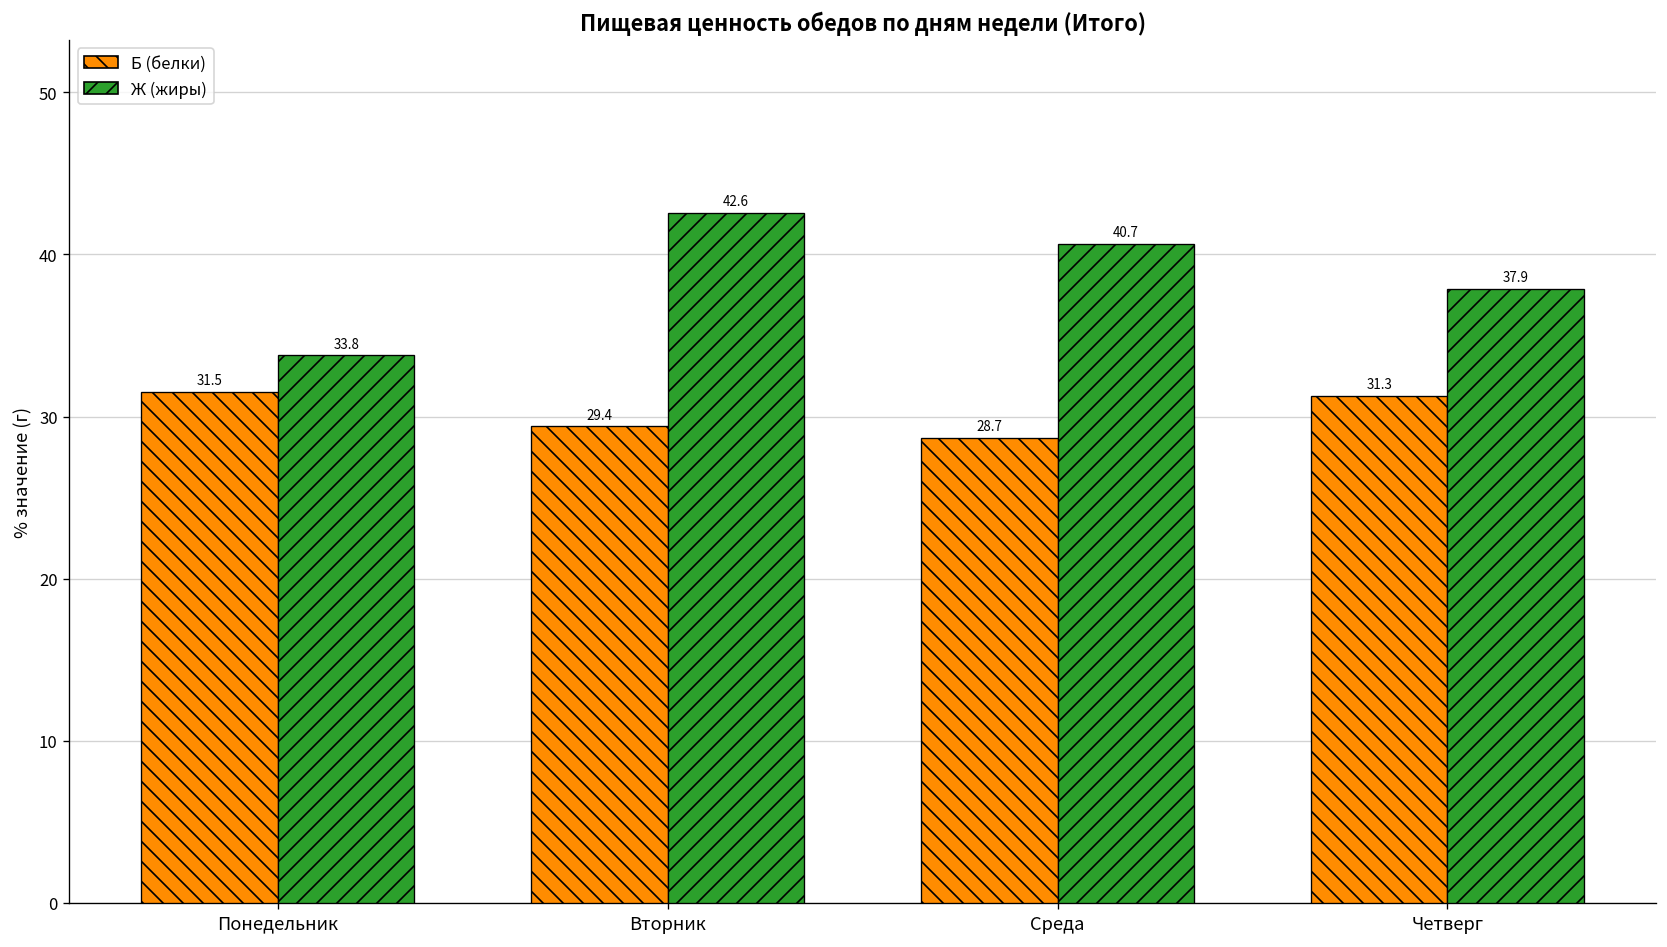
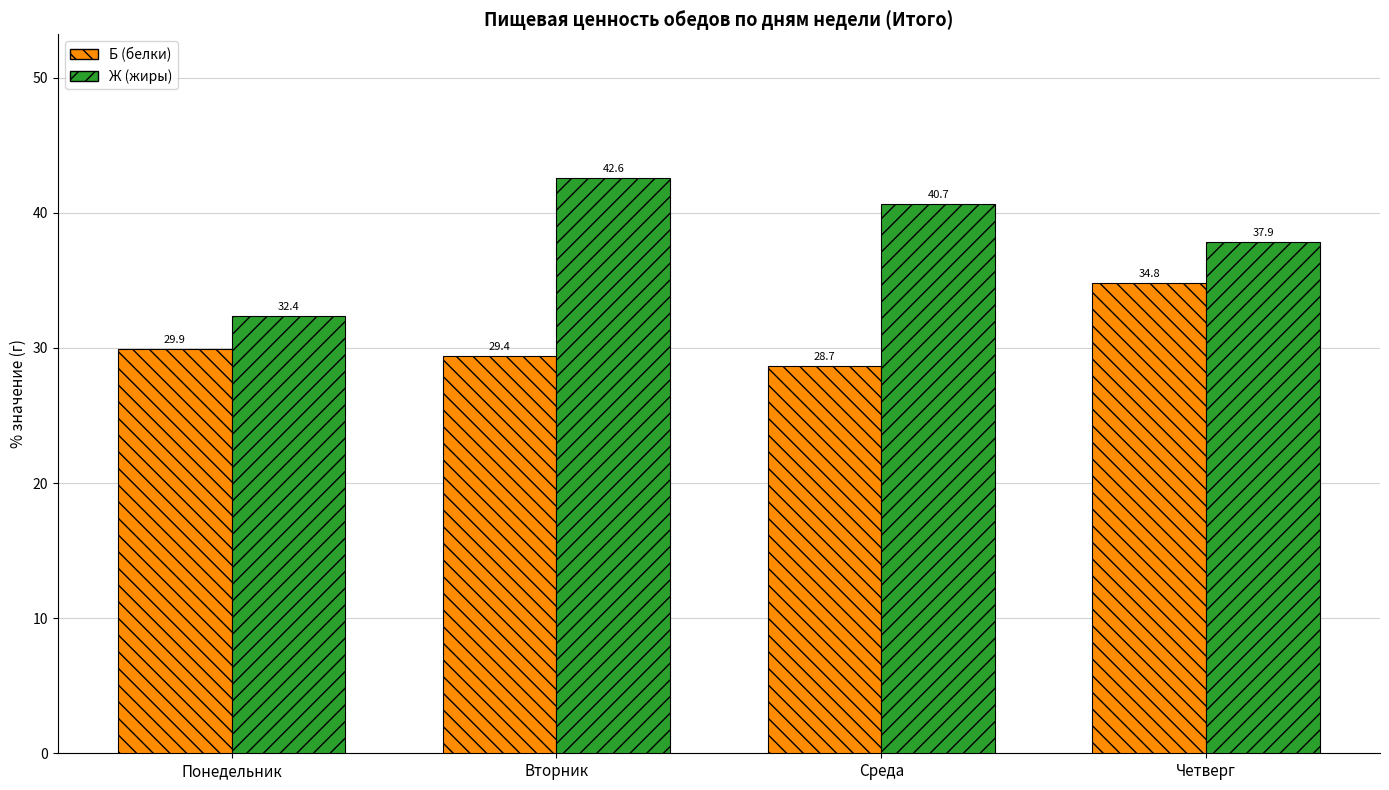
  {
    "Б (белки)": {
-     "Понедельник": 31.5,
+     "Понедельник": 29.9,
      "Вторник": 29.4,
      "Среда": 28.7,
-     "Четверг": 31.3
+     "Четверг": 34.8
    },
    "Ж (жиры)": {
-     "Понедельник": 33.8,
+     "Понедельник": 32.4,
      "Вторник": 42.6,
      "Среда": 40.7,
      "Четверг": 37.9
    }
  }
